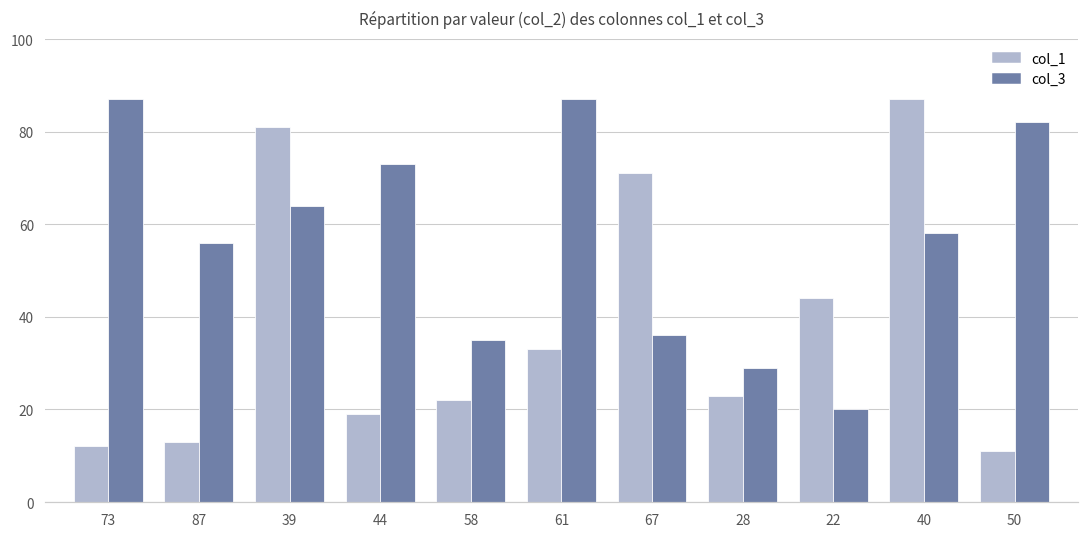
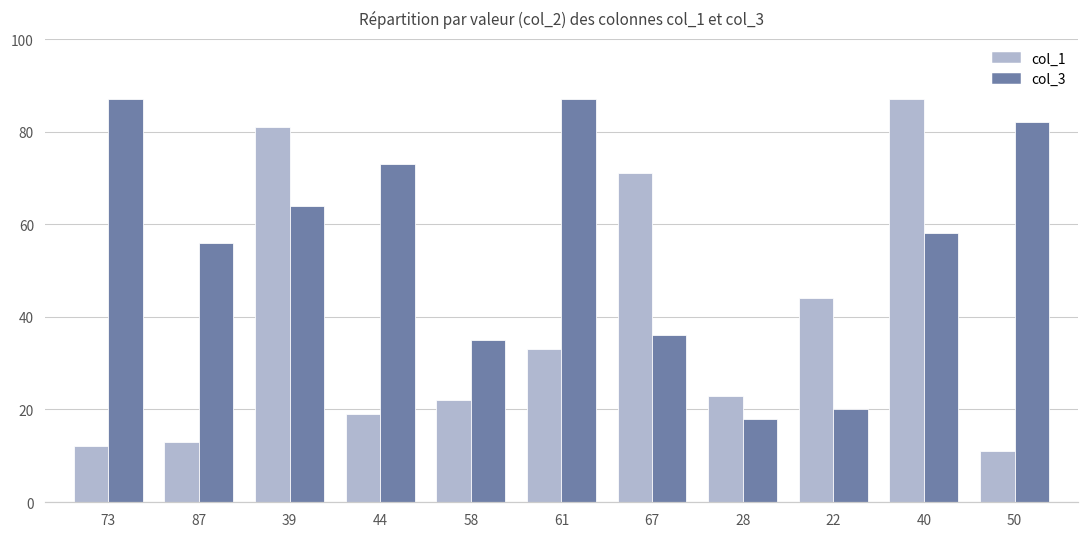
  {
    "col_1": {
      "73": 12,
      "87": 13,
      "39": 81,
      "44": 19,
      "58": 22,
      "61": 33,
      "67": 71,
      "28": 23,
      "22": 44,
      "40": 87,
      "50": 11
    },
    "col_3": {
      "73": 87,
      "87": 56,
      "39": 64,
      "44": 73,
      "58": 35,
      "61": 87,
      "67": 36,
-     "28": 29,
+     "28": 18,
      "22": 20,
      "40": 58,
      "50": 82
    }
  }
